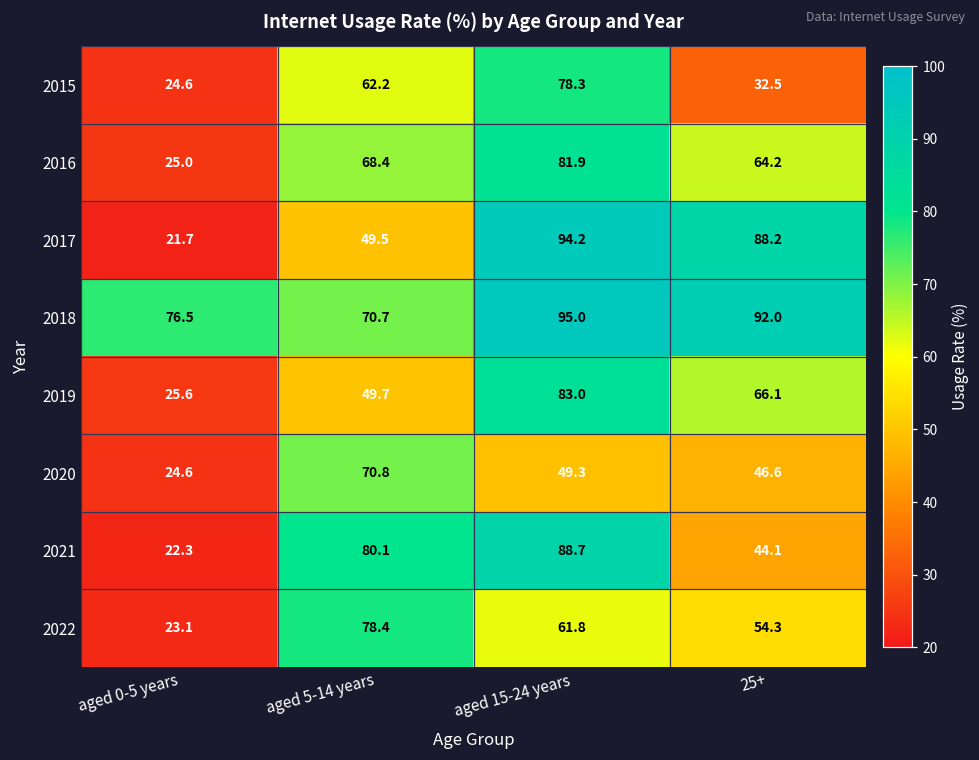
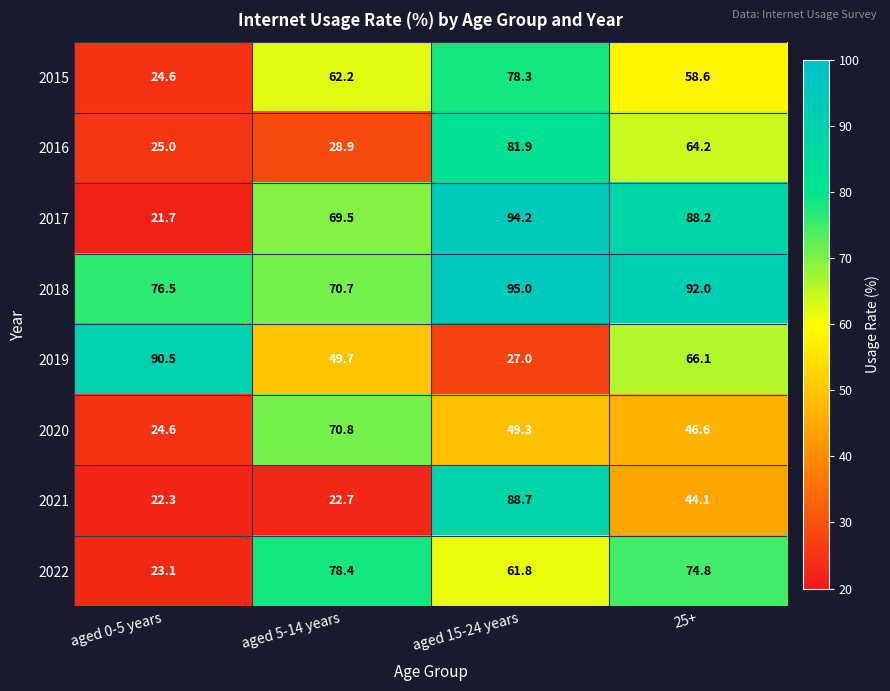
  {
    "2015": {
      "aged 0-5 years": 24.6,
      "aged 5-14 years": 62.2,
      "aged 15-24 years": 78.3,
-     "25+": 32.5
+     "25+": 58.6
    },
    "2016": {
      "aged 0-5 years": 25.0,
-     "aged 5-14 years": 68.4,
+     "aged 5-14 years": 28.9,
      "aged 15-24 years": 81.9,
      "25+": 64.2
    },
    "2017": {
      "aged 0-5 years": 21.7,
-     "aged 5-14 years": 49.5,
+     "aged 5-14 years": 69.5,
      "aged 15-24 years": 94.2,
      "25+": 88.2
    },
    "2018": {
      "aged 0-5 years": 76.5,
      "aged 5-14 years": 70.7,
      "aged 15-24 years": 95.0,
      "25+": 92.0
    },
    "2019": {
-     "aged 0-5 years": 25.6,
+     "aged 0-5 years": 90.5,
      "aged 5-14 years": 49.7,
-     "aged 15-24 years": 83.0,
+     "aged 15-24 years": 27.0,
      "25+": 66.1
    },
    "2020": {
      "aged 0-5 years": 24.6,
      "aged 5-14 years": 70.8,
      "aged 15-24 years": 49.3,
      "25+": 46.6
    },
    "2021": {
      "aged 0-5 years": 22.3,
-     "aged 5-14 years": 80.1,
+     "aged 5-14 years": 22.7,
      "aged 15-24 years": 88.7,
      "25+": 44.1
    },
    "2022": {
      "aged 0-5 years": 23.1,
      "aged 5-14 years": 78.4,
      "aged 15-24 years": 61.8,
-     "25+": 54.3
+     "25+": 74.8
    }
  }
